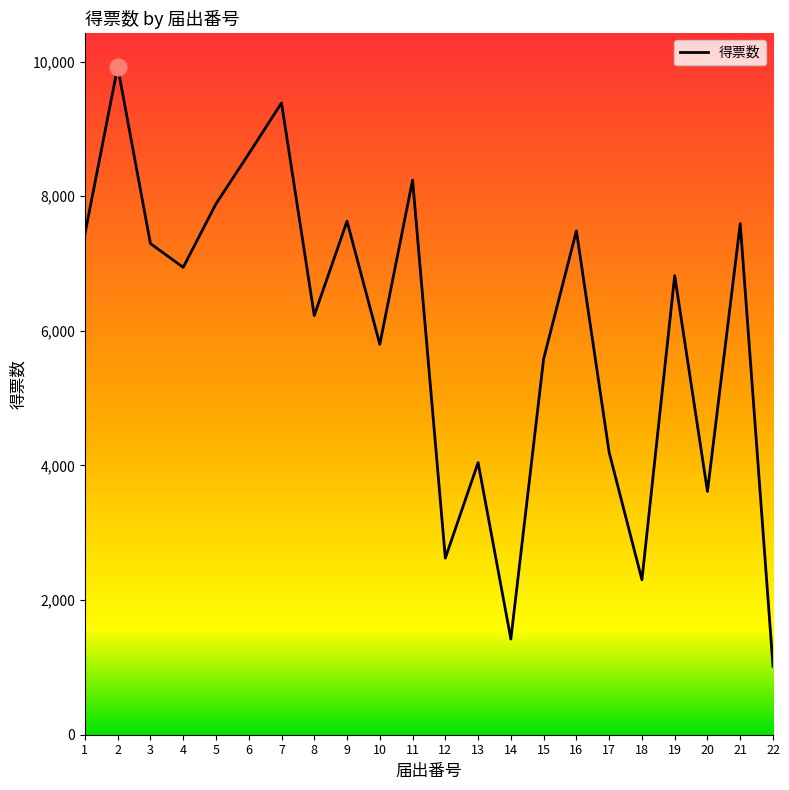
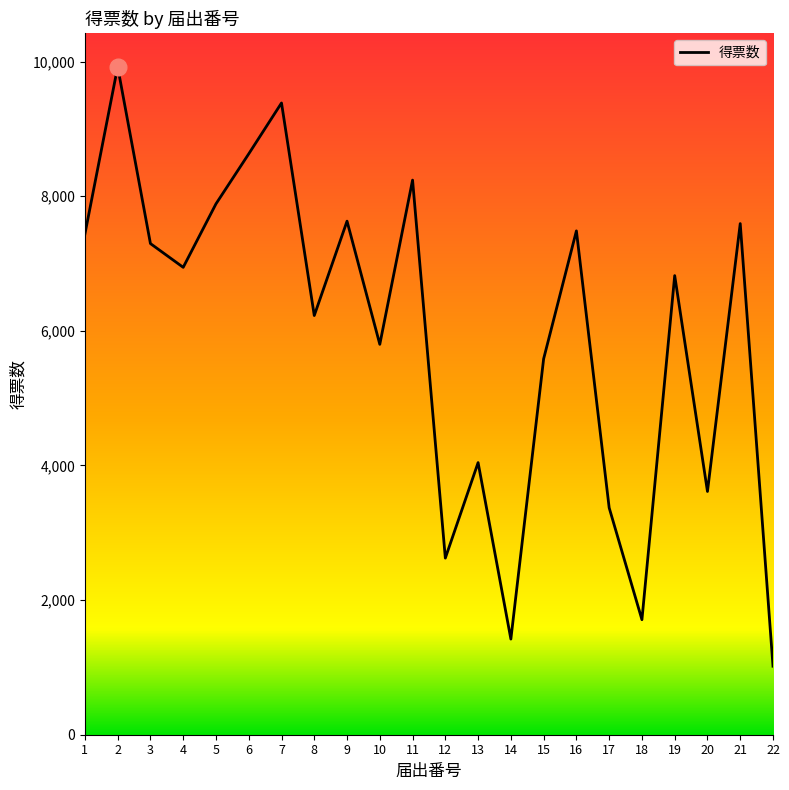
  {
    "得票数": {
      "1": "7,400",
      "3": "7,300",
      "4": "6,900",
      "5": "7,900",
      "6": "8,600",
      "7": "9,400",
      "8": "6,200",
      "9": "7,600",
      "10": "5,800",
      "11": "8,200",
      "12": "2,600",
      "13": "4,000",
      "14": "1,400",
      "15": "5,600",
      "16": "7,500",
-     "17": "4,200",
-     "18": "2,300",
+     "17": "3,400",
+     "18": "1,700",
      "19": "6,800",
      "20": "3,600",
      "21": "7,600",
      "22": "1,000"
    }
  }
